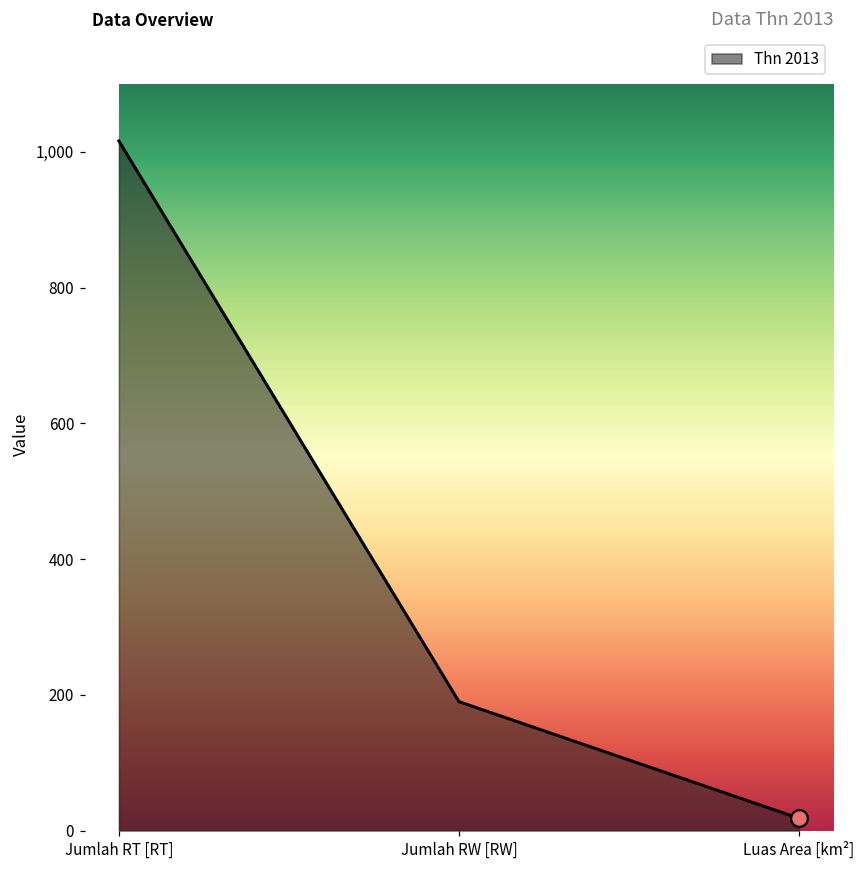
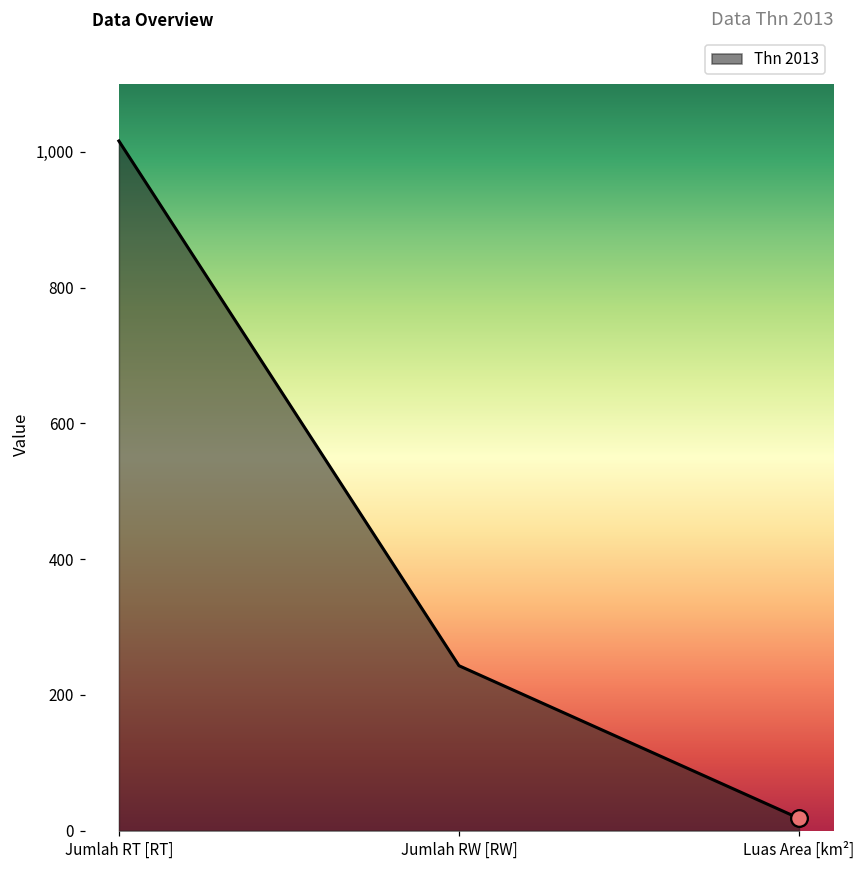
  {
    "Thn 2013": {
      "Jumlah RT [RT]": "1,020",
-     "Jumlah RW [RW]": "190"
+     "Jumlah RW [RW]": "240"
    }
  }
